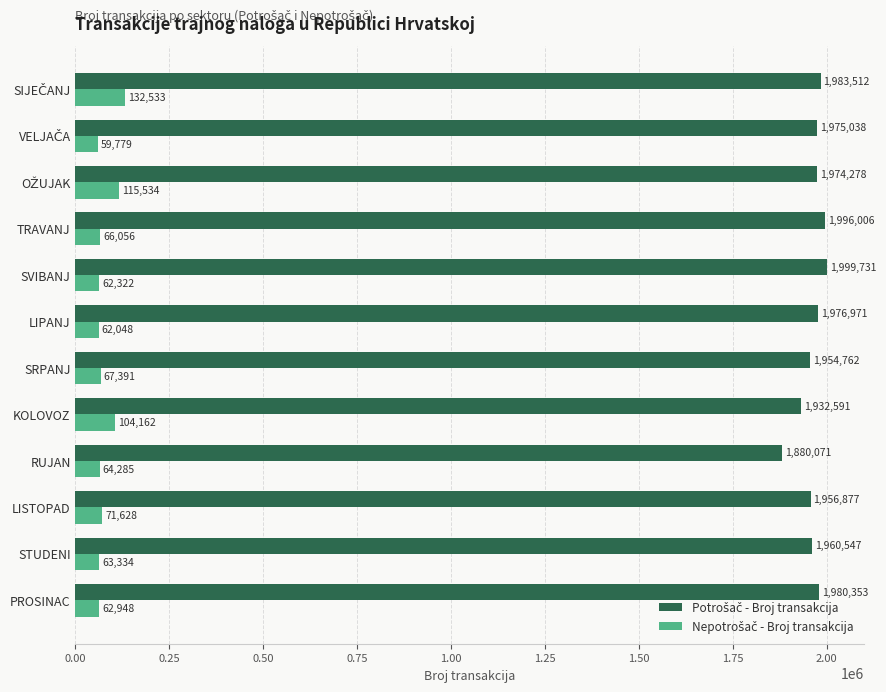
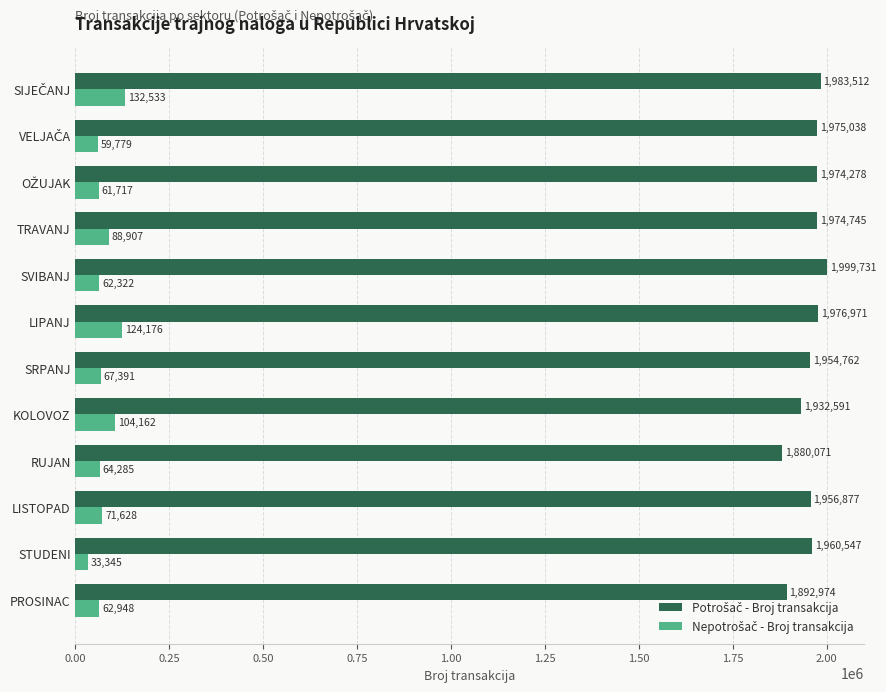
  {
    "Potrošač - Broj transakcija": {
      "SIJEČANJ": "1,983,512",
      "VELJAČA": "1,975,038",
      "OŽUJAK": "1,974,278",
-     "TRAVANJ": "1,996,006",
+     "TRAVANJ": "1,974,745",
      "SVIBANJ": "1,999,731",
      "LIPANJ": "1,976,971",
      "SRPANJ": "1,954,762",
      "KOLOVOZ": "1,932,591",
      "RUJAN": "1,880,071",
      "LISTOPAD": "1,956,877",
      "STUDENI": "1,960,547",
-     "PROSINAC": "1,980,353"
+     "PROSINAC": "1,892,974"
    },
    "Nepotrošač - Broj transakcija": {
      "SIJEČANJ": "132,533",
      "VELJAČA": "59,779",
-     "OŽUJAK": "115,534",
-     "TRAVANJ": "66,056",
+     "OŽUJAK": "61,717",
+     "TRAVANJ": "88,907",
      "SVIBANJ": "62,322",
-     "LIPANJ": "62,048",
+     "LIPANJ": "124,176",
      "SRPANJ": "67,391",
      "KOLOVOZ": "104,162",
      "RUJAN": "64,285",
      "LISTOPAD": "71,628",
-     "STUDENI": "63,334",
+     "STUDENI": "33,345",
      "PROSINAC": "62,948"
    }
  }
